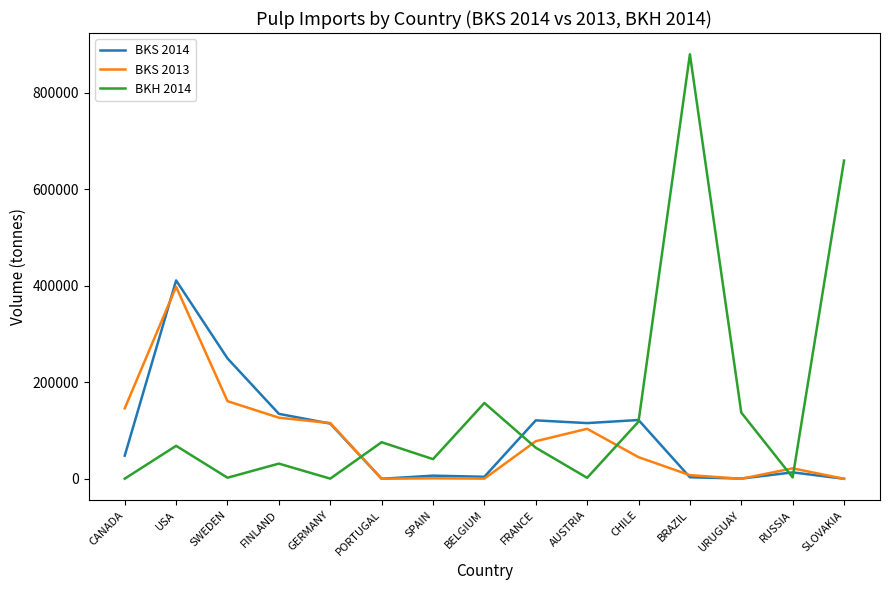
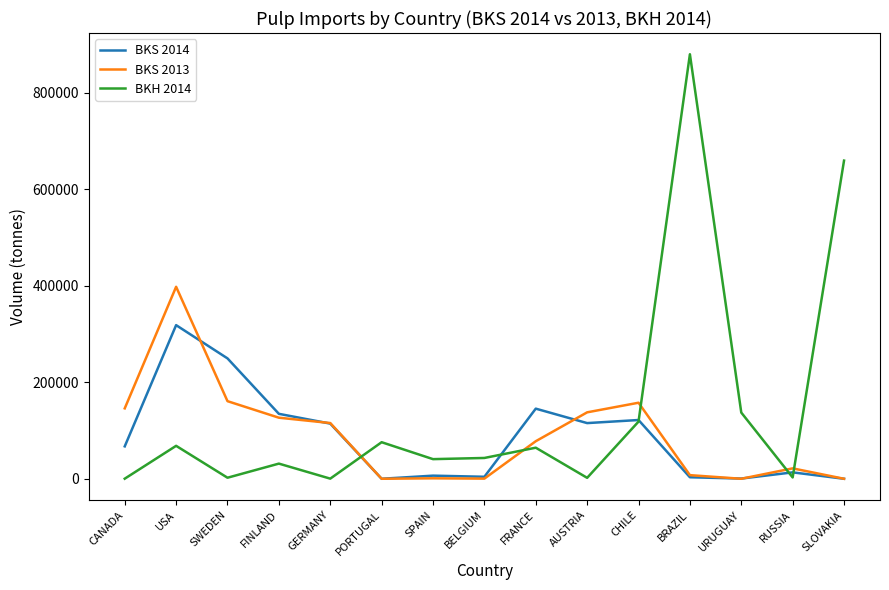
  {
    "BKS 2014": {
-     "CANADA": 50000,
-     "USA": 410000,
+     "CANADA": 70000,
+     "USA": 320000,
      "SWEDEN": 250000,
      "FINLAND": 130000,
      "SPAIN": 10000,
-     "FRANCE": 120000,
+     "FRANCE": 150000,
      "AUSTRIA": 120000,
      "RUSSIA": 10000
    },
    "BKS 2013": {
      "CANADA": 150000,
      "USA": 400000,
      "SWEDEN": 160000,
      "FINLAND": 130000,
      "SPAIN": 0,
      "FRANCE": 80000,
-     "AUSTRIA": 100000,
-     "CHILE": 40000,
+     "AUSTRIA": 140000,
+     "CHILE": 160000,
      "RUSSIA": 20000
    },
    "BKH 2014": {
      "CANADA": 0,
      "USA": 70000,
      "SWEDEN": 0,
      "FINLAND": 30000,
      "GERMANY": 0,
      "PORTUGAL": 80000,
      "SPAIN": 40000,
-     "BELGIUM": 160000,
+     "BELGIUM": 40000,
      "FRANCE": 60000,
      "AUSTRIA": 0,
      "BRAZIL": 880000,
      "URUGUAY": 140000,
      "RUSSIA": 0,
      "SLOVAKIA": 660000
    }
  }
